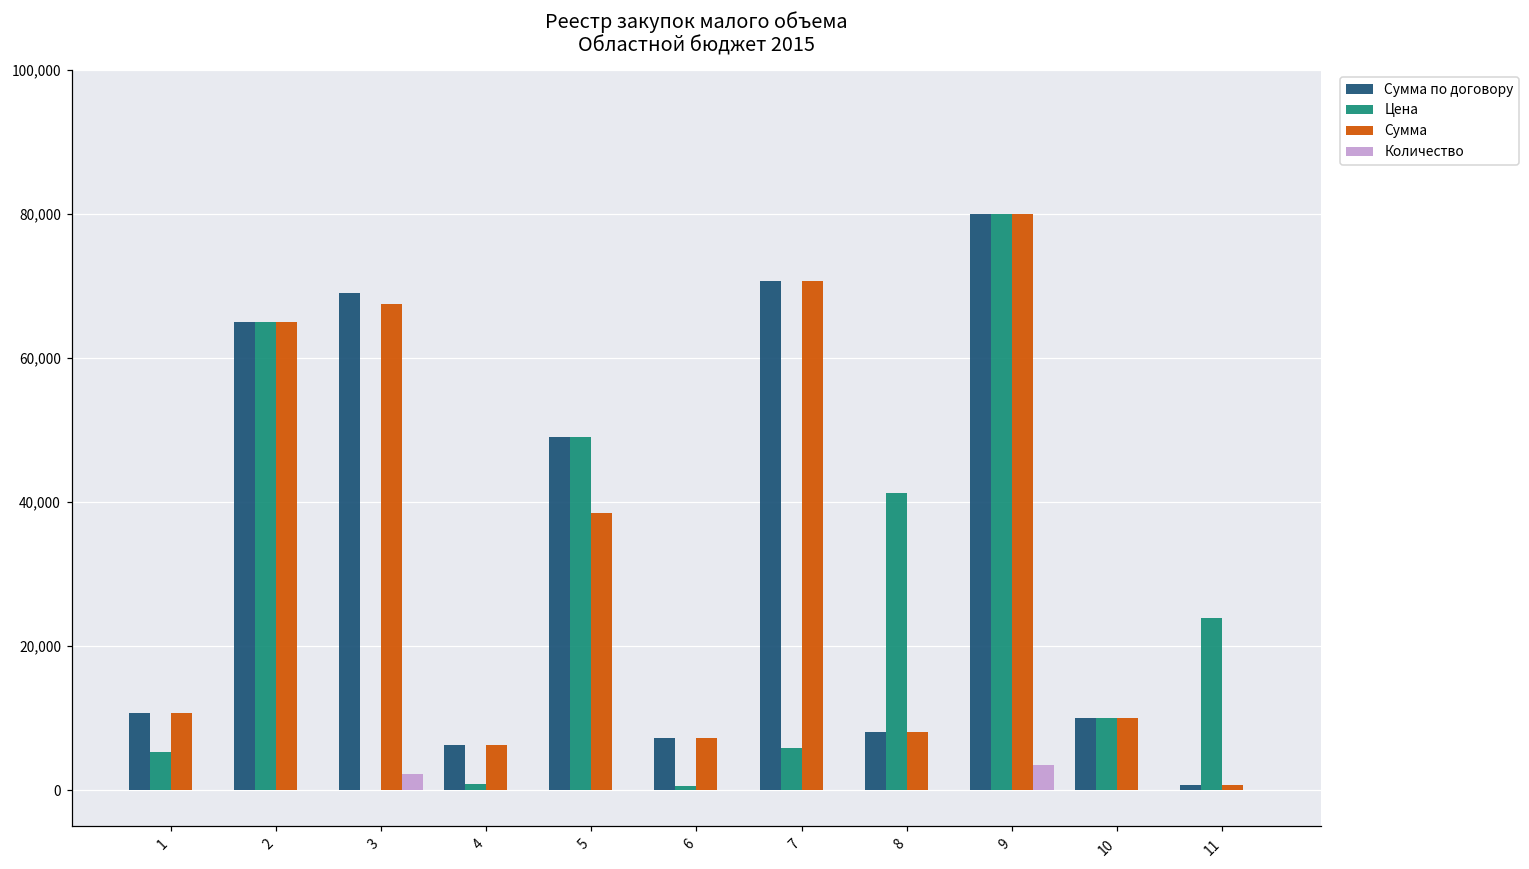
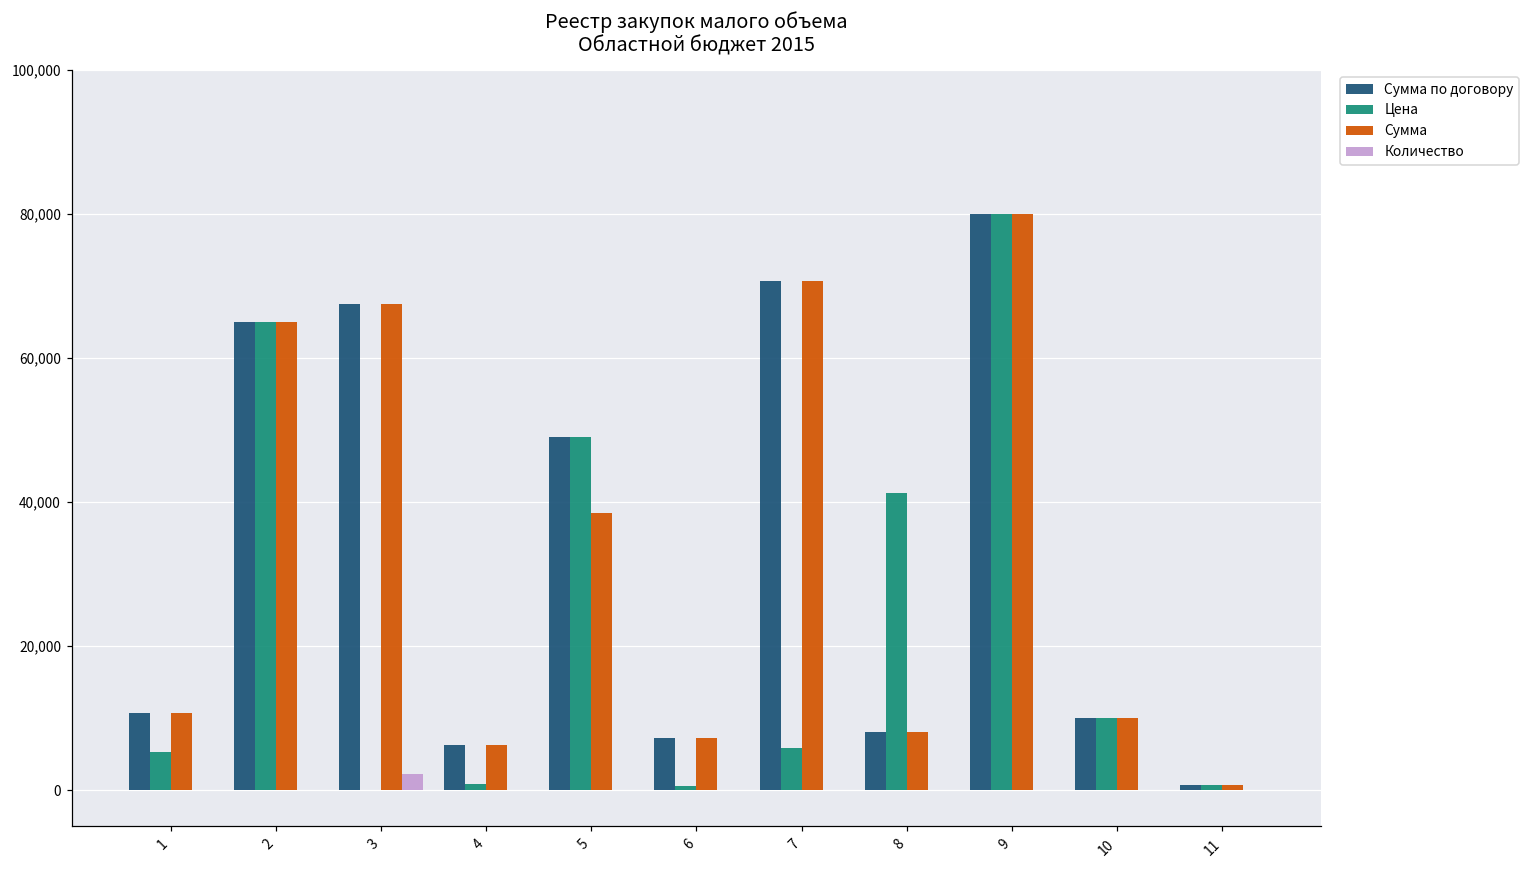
  {
    "Сумма по договору": {
      "1": "11,000",
      "2": "65,000",
-     "3": "69,000",
+     "3": "68,000",
      "4": "6,000",
      "5": "49,000",
      "6": "7,000",
      "7": "71,000",
      "8": "8,000",
      "9": "80,000",
      "10": "10,000",
      "11": "1,000"
    },
    "Цена": {
      "1": "5,000",
      "2": "65,000",
      "4": "1,000",
      "5": "49,000",
      "6": "1,000",
      "7": "6,000",
      "8": "41,000",
      "9": "80,000",
      "10": "10,000",
-     "11": "24,000"
+     "11": "1,000"
    },
    "Сумма": {
      "1": "11,000",
      "2": "65,000",
      "3": "68,000",
      "4": "6,000",
      "5": "39,000",
      "6": "7,000",
      "7": "71,000",
      "8": "8,000",
      "9": "80,000",
      "10": "10,000",
      "11": "1,000"
    },
    "Количество": {
      "3": "2,000",
-     "9": "4,000"
+     "9": "0"
    }
  }
